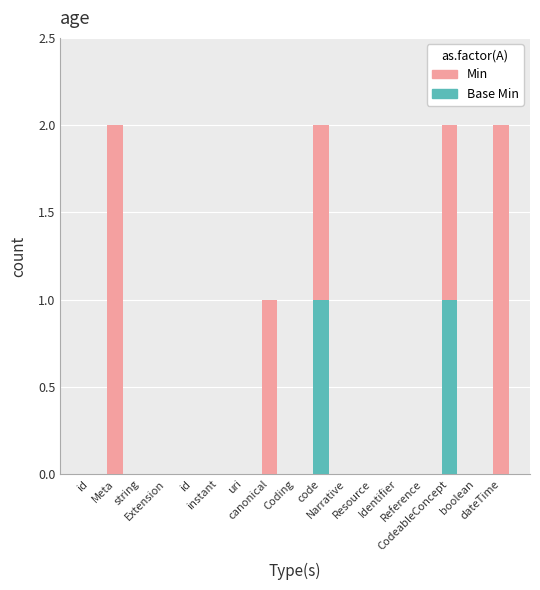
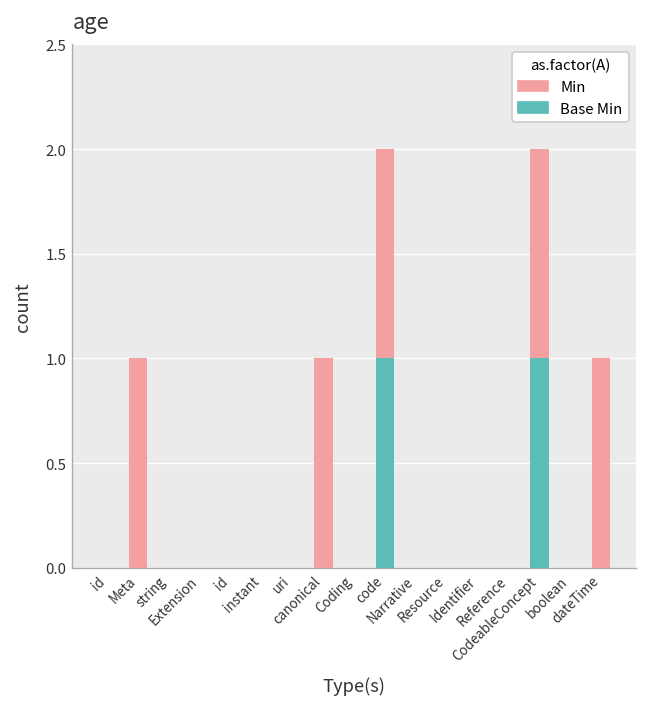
  {
    "Base Min": {
      "Meta": 0,
      "string": 0,
      "Extension": 0,
      "instant": 0,
      "uri": 0,
      "canonical": 0,
      "Coding": 0,
      "code": 1,
      "Narrative": 0,
      "Resource": 0,
      "Identifier": 0,
      "Reference": 0,
      "CodeableConcept": 1,
      "boolean": 0,
      "dateTime": 0
    },
    "Min": {
-     "Meta": 2,
+     "Meta": 1,
      "string": 0,
      "Extension": 0,
      "instant": 0,
      "uri": 0,
      "canonical": 1,
      "Coding": 0,
      "code": 1,
      "Narrative": 0,
      "Resource": 0,
      "Identifier": 0,
      "Reference": 0,
      "CodeableConcept": 1,
      "boolean": 0,
-     "dateTime": 2
+     "dateTime": 1
    }
  }
